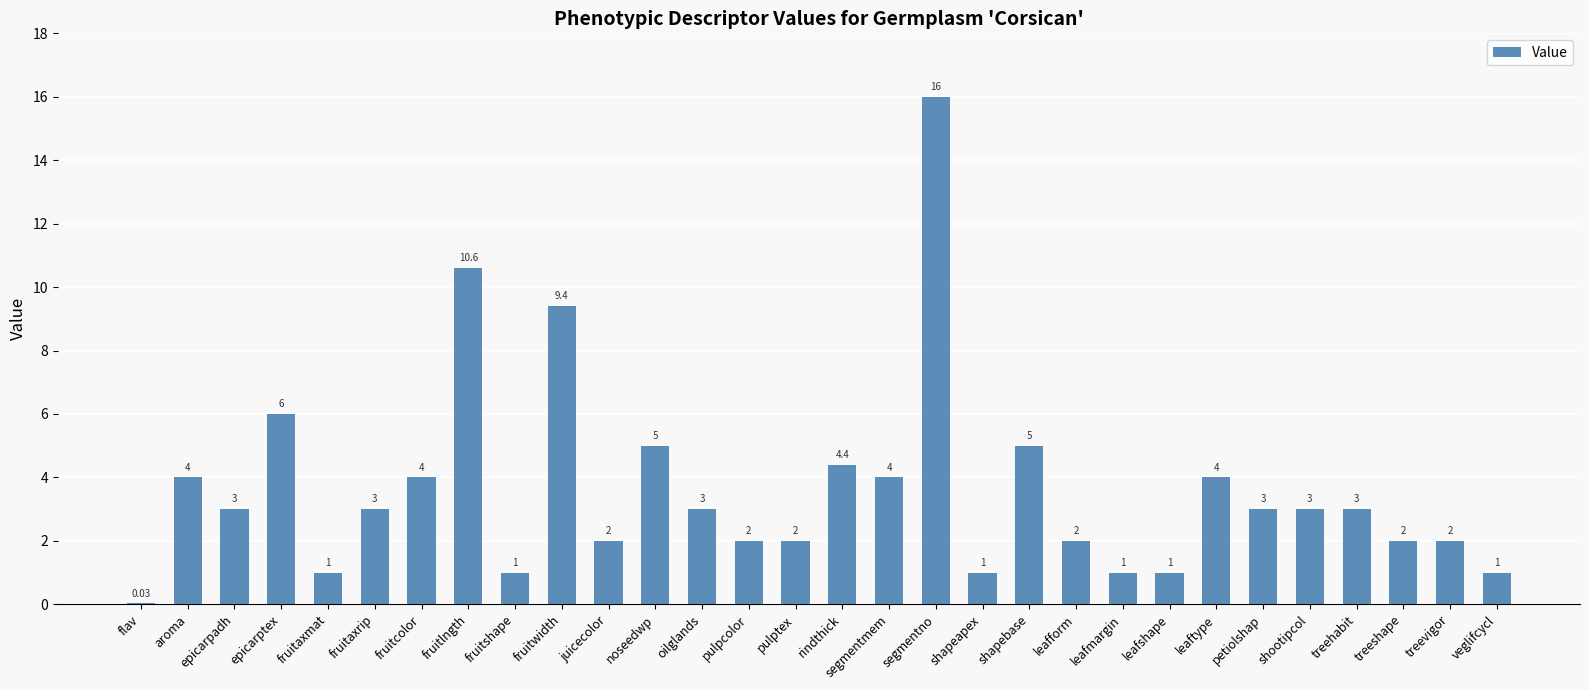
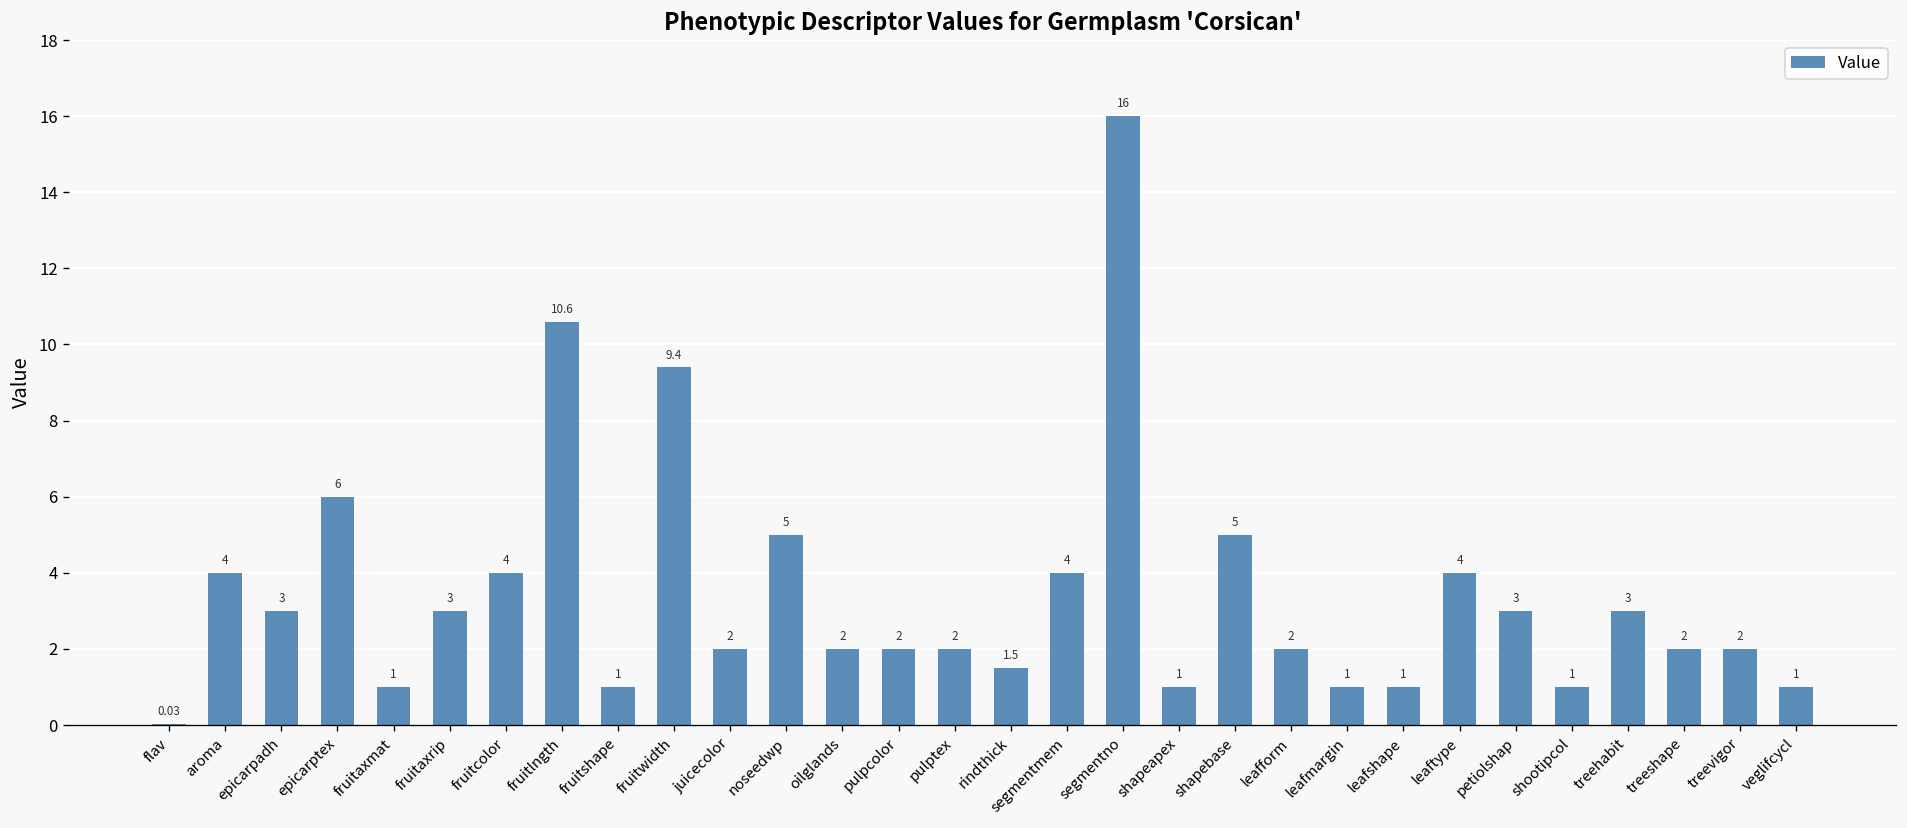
  {
    "flav": 0.03,
    "aroma": 4,
    "epicarpadh": 3,
    "epicarptex": 6,
    "fruitaxmat": 1,
    "fruitaxrip": 3,
    "fruitcolor": 4,
    "fruitlngth": 10.6,
    "fruitshape": 1,
    "fruitwidth": 9.4,
    "juicecolor": 2,
    "noseedwp": 5,
-   "oilglands": 3,
+   "oilglands": 2,
    "pulpcolor": 2,
    "pulptex": 2,
-   "rindthick": 4.4,
+   "rindthick": 1.5,
    "segmentmem": 4,
    "segmentno": 16,
    "shapeapex": 1,
    "shapebase": 5,
    "leafform": 2,
    "leafmargin": 1,
    "leafshape": 1,
    "leaftype": 4,
    "petiolshap": 3,
-   "shootipcol": 3,
+   "shootipcol": 1,
    "treehabit": 3,
    "treeshape": 2,
    "treevigor": 2,
    "veglifcycl": 1
  }
